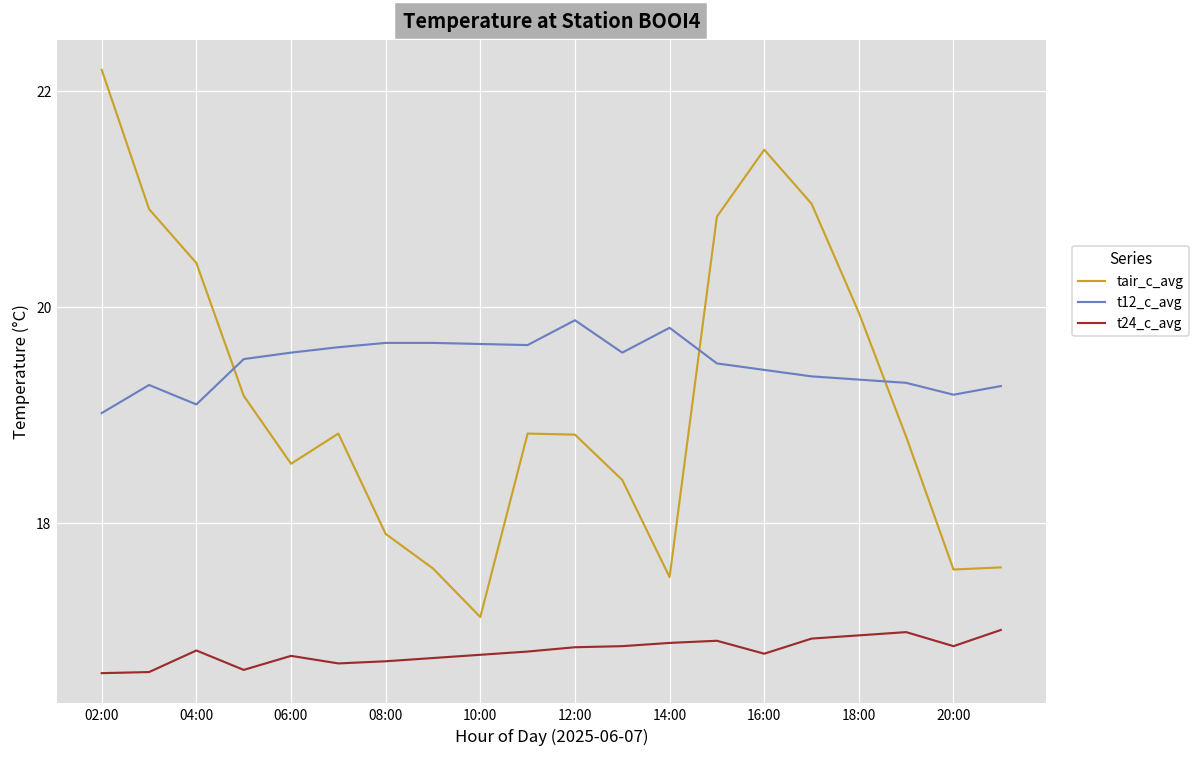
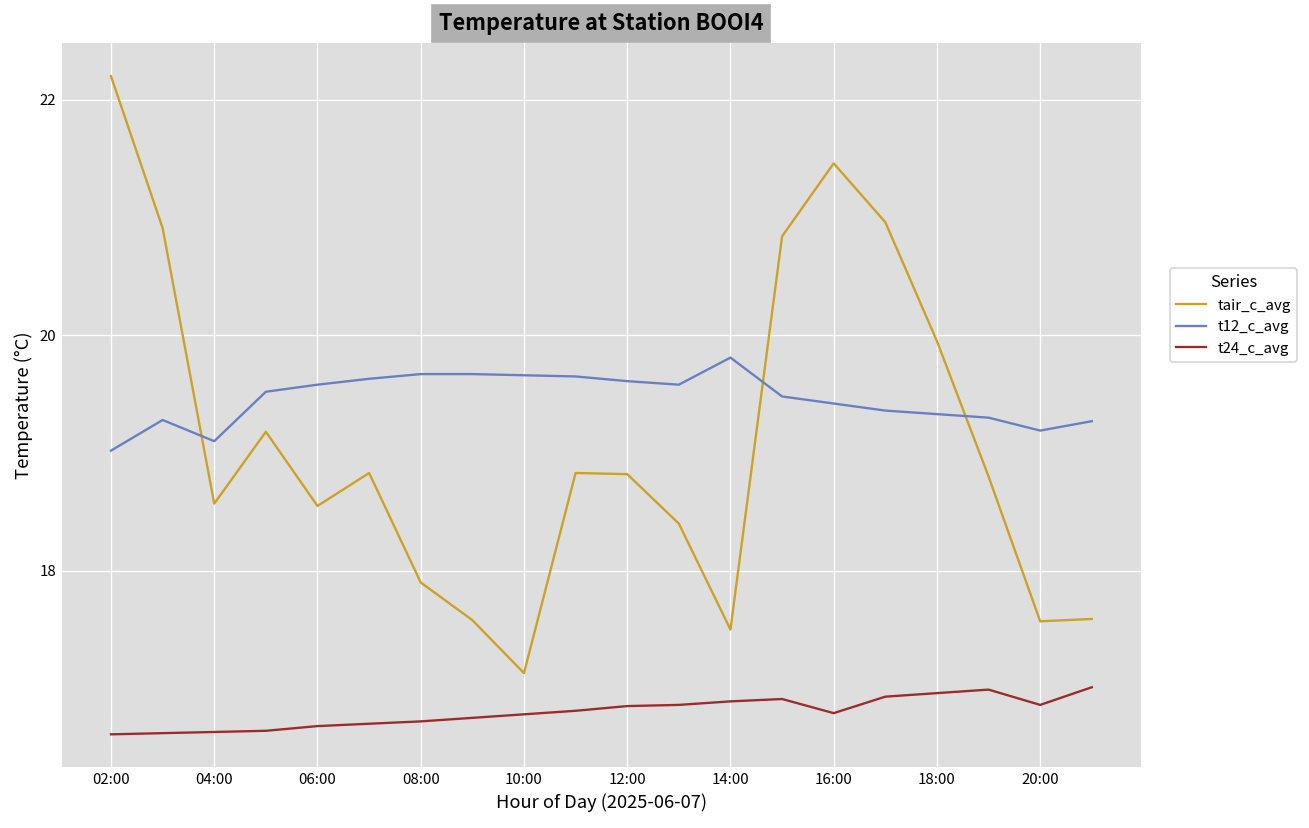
  {
    "tair_c_avg": {
      "02:00": 22.2,
-     "04:00": 20.4,
+     "04:00": 18.6,
      "06:00": 18.6,
      "08:00": 17.9,
      "10:00": 17.1,
      "12:00": 18.8,
      "14:00": 17.5,
      "16:00": 21.5,
      "18:00": 20.0,
      "20:00": 17.6
    },
    "t12_c_avg": {
      "02:00": 19.0,
      "04:00": 19.1,
      "06:00": 19.6,
      "08:00": 19.7,
      "10:00": 19.7,
-     "12:00": 19.9,
+     "12:00": 19.6,
      "14:00": 19.8,
      "16:00": 19.4,
      "18:00": 19.3,
      "20:00": 19.2
    },
    "t24_c_avg": {
      "02:00": 16.6,
-     "04:00": 16.8,
-     "06:00": 16.8,
+     "04:00": 16.6,
+     "06:00": 16.7,
      "08:00": 16.7,
      "10:00": 16.8,
      "12:00": 16.9,
      "14:00": 16.9,
      "16:00": 16.8,
      "18:00": 17.0,
      "20:00": 16.9
    }
  }
